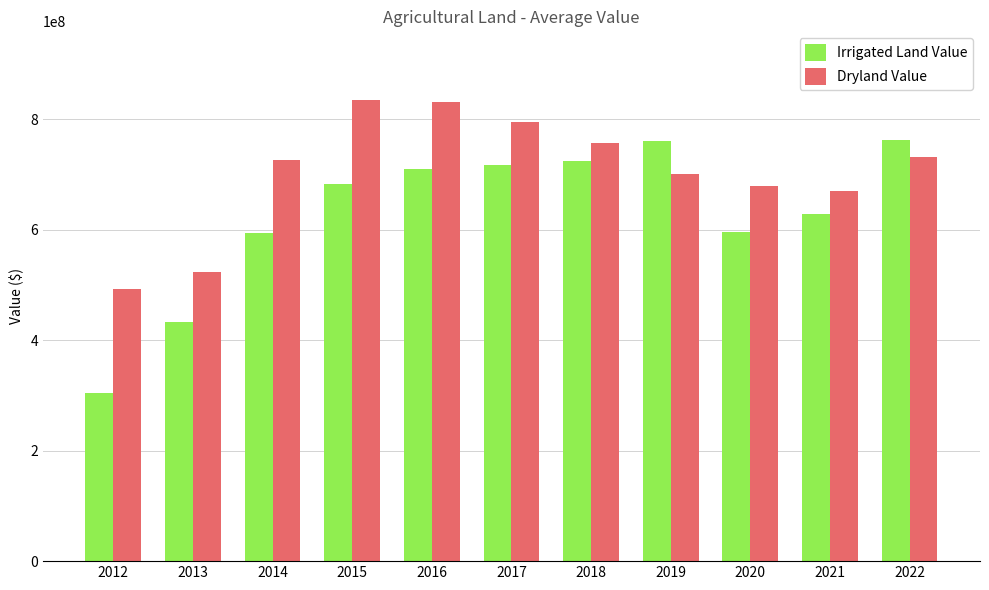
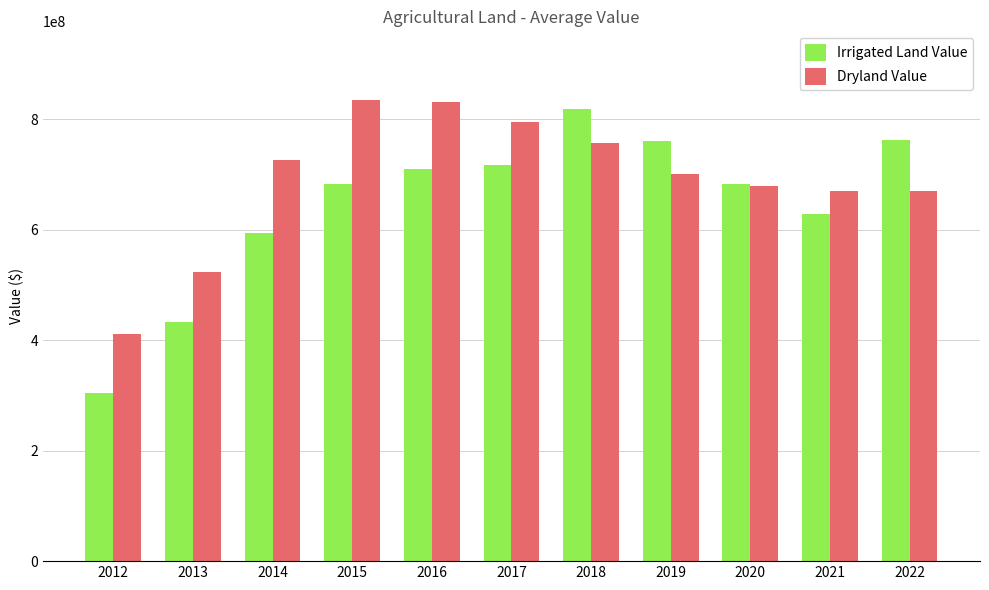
  {
    "Irrigated Land Value": {
      "2012": 300000000,
      "2013": 430000000,
      "2014": 590000000,
      "2015": 680000000,
      "2016": 710000000,
      "2017": 720000000,
-     "2018": 720000000,
+     "2018": 820000000,
      "2019": 760000000,
-     "2020": 600000000,
+     "2020": 680000000,
      "2021": 630000000,
      "2022": 760000000
    },
    "Dryland Value": {
-     "2012": 490000000,
+     "2012": 410000000,
      "2013": 520000000,
      "2014": 730000000,
      "2015": 830000000,
      "2016": 830000000,
      "2017": 800000000,
      "2018": 760000000,
      "2019": 700000000,
      "2020": 680000000,
      "2021": 670000000,
-     "2022": 730000000
+     "2022": 670000000
    }
  }
